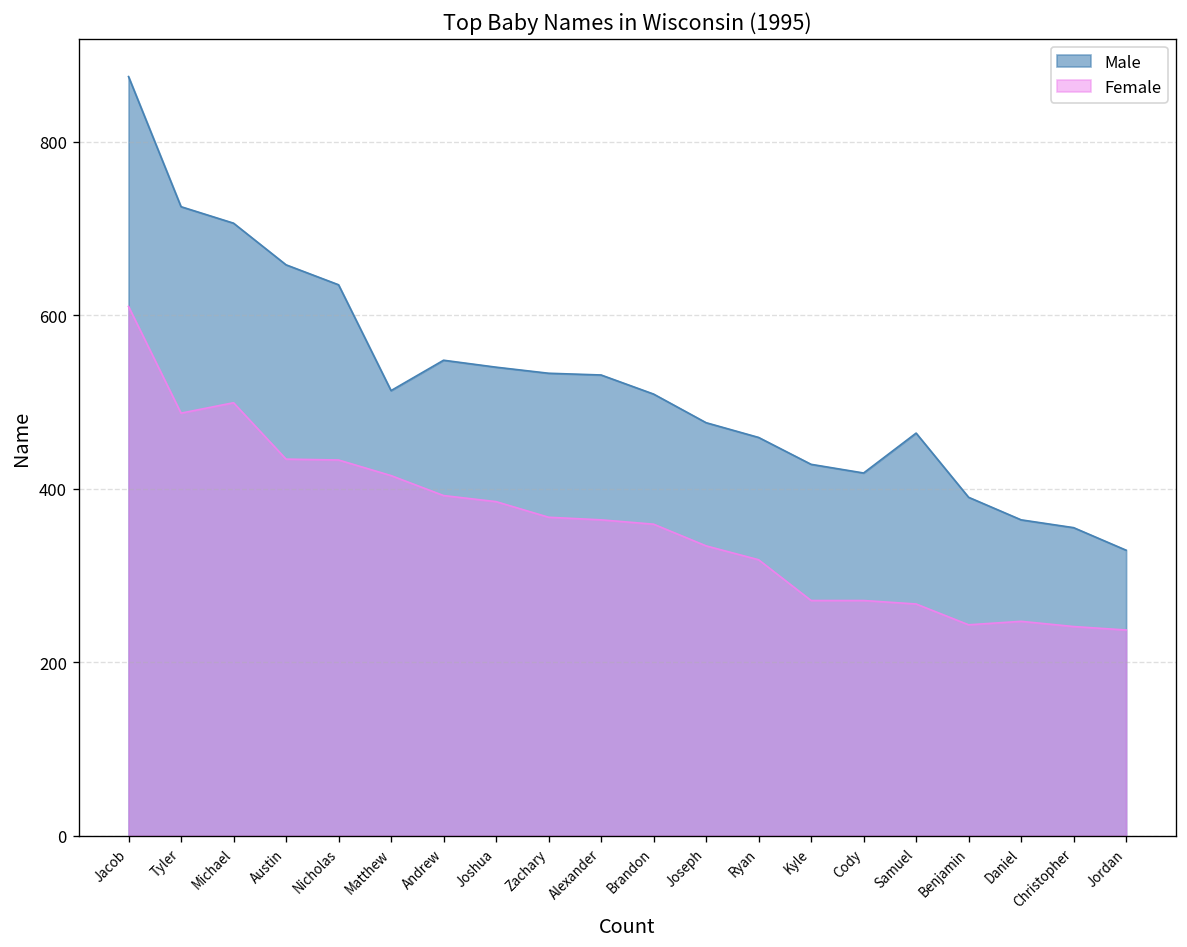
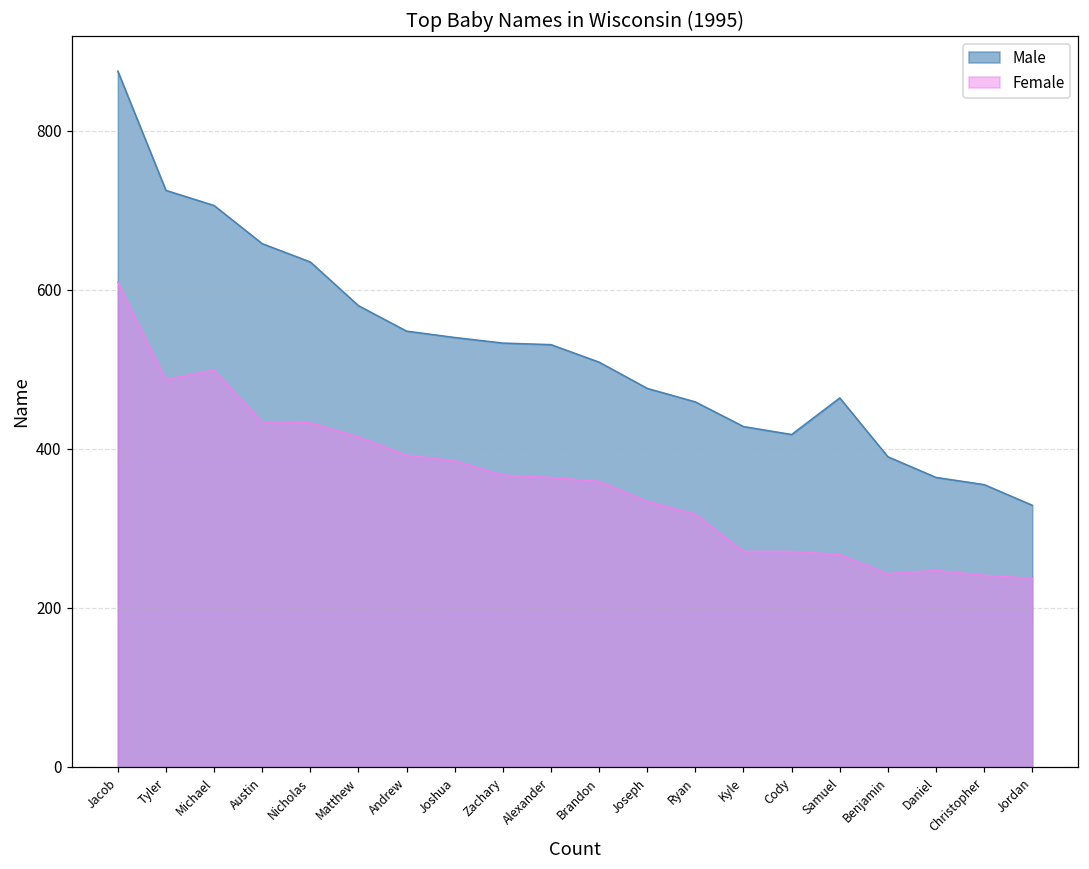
  {
    "Male": {
      "Jacob": 880,
      "Tyler": 730,
      "Michael": 710,
      "Austin": 660,
      "Nicholas": 640,
-     "Matthew": 510,
+     "Matthew": 580,
      "Andrew": 550,
      "Joshua": 540,
      "Zachary": 530,
      "Alexander": 530,
      "Brandon": 510,
      "Joseph": 480,
      "Ryan": 460,
      "Kyle": 430,
      "Cody": 420,
      "Samuel": 460,
      "Benjamin": 390,
      "Daniel": 360,
      "Christopher": 360,
      "Jordan": 330
    },
    "Female": {
      "Jacob": 610,
      "Tyler": 490,
      "Michael": 500,
      "Austin": 430,
      "Nicholas": 430,
      "Matthew": 420,
      "Andrew": 390,
      "Joshua": 390,
      "Zachary": 370,
      "Alexander": 360,
      "Brandon": 360,
      "Joseph": 330,
      "Ryan": 320,
      "Kyle": 270,
      "Cody": 270,
      "Samuel": 270,
      "Benjamin": 240,
      "Daniel": 250,
      "Christopher": 240,
      "Jordan": 240
    }
  }
